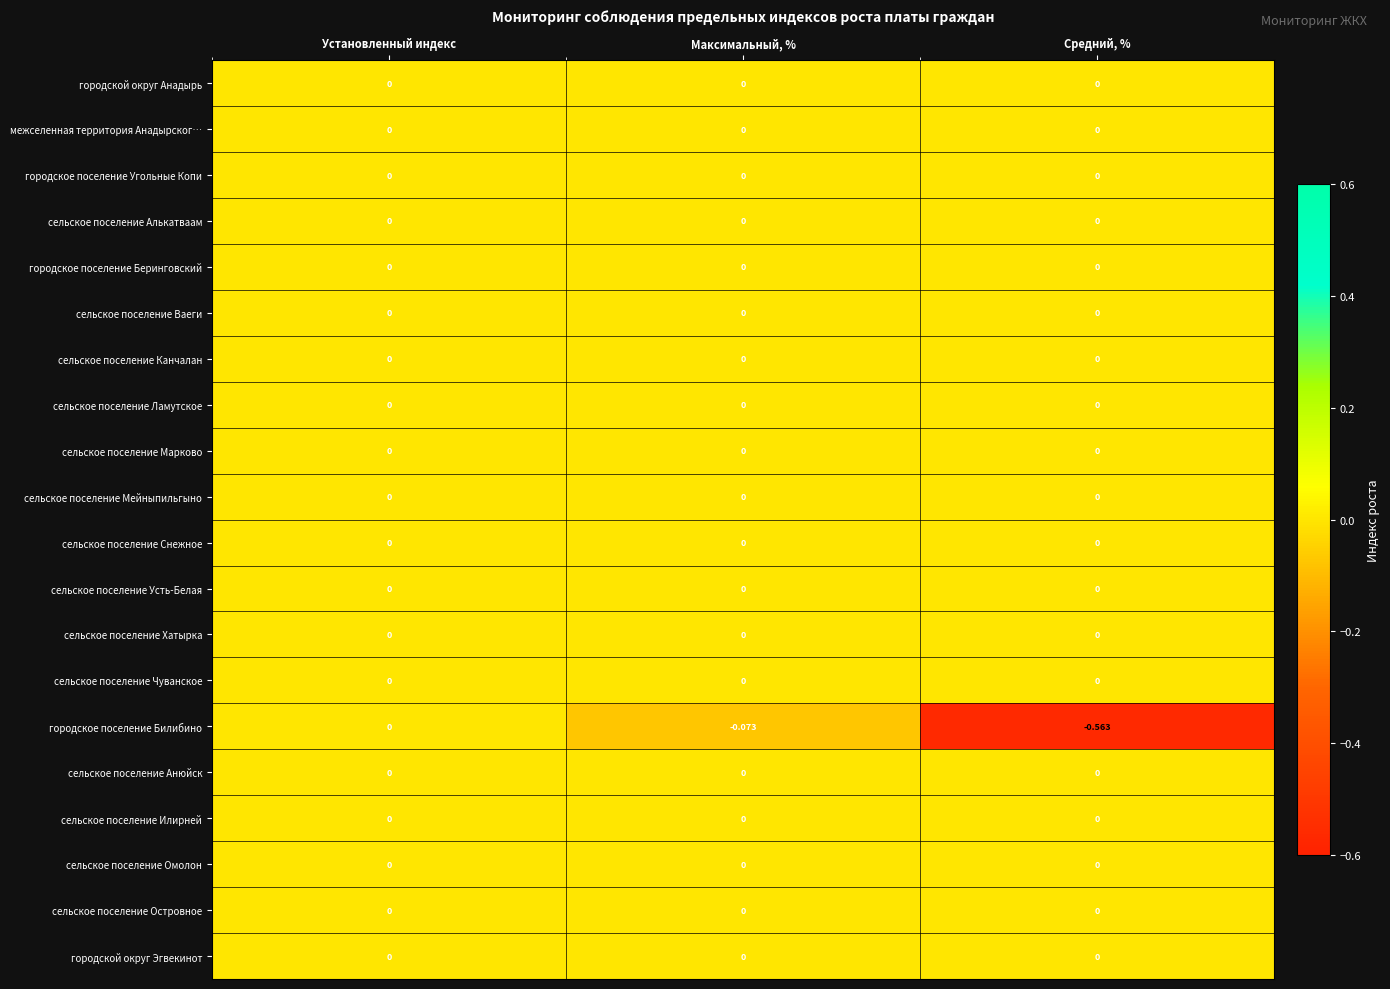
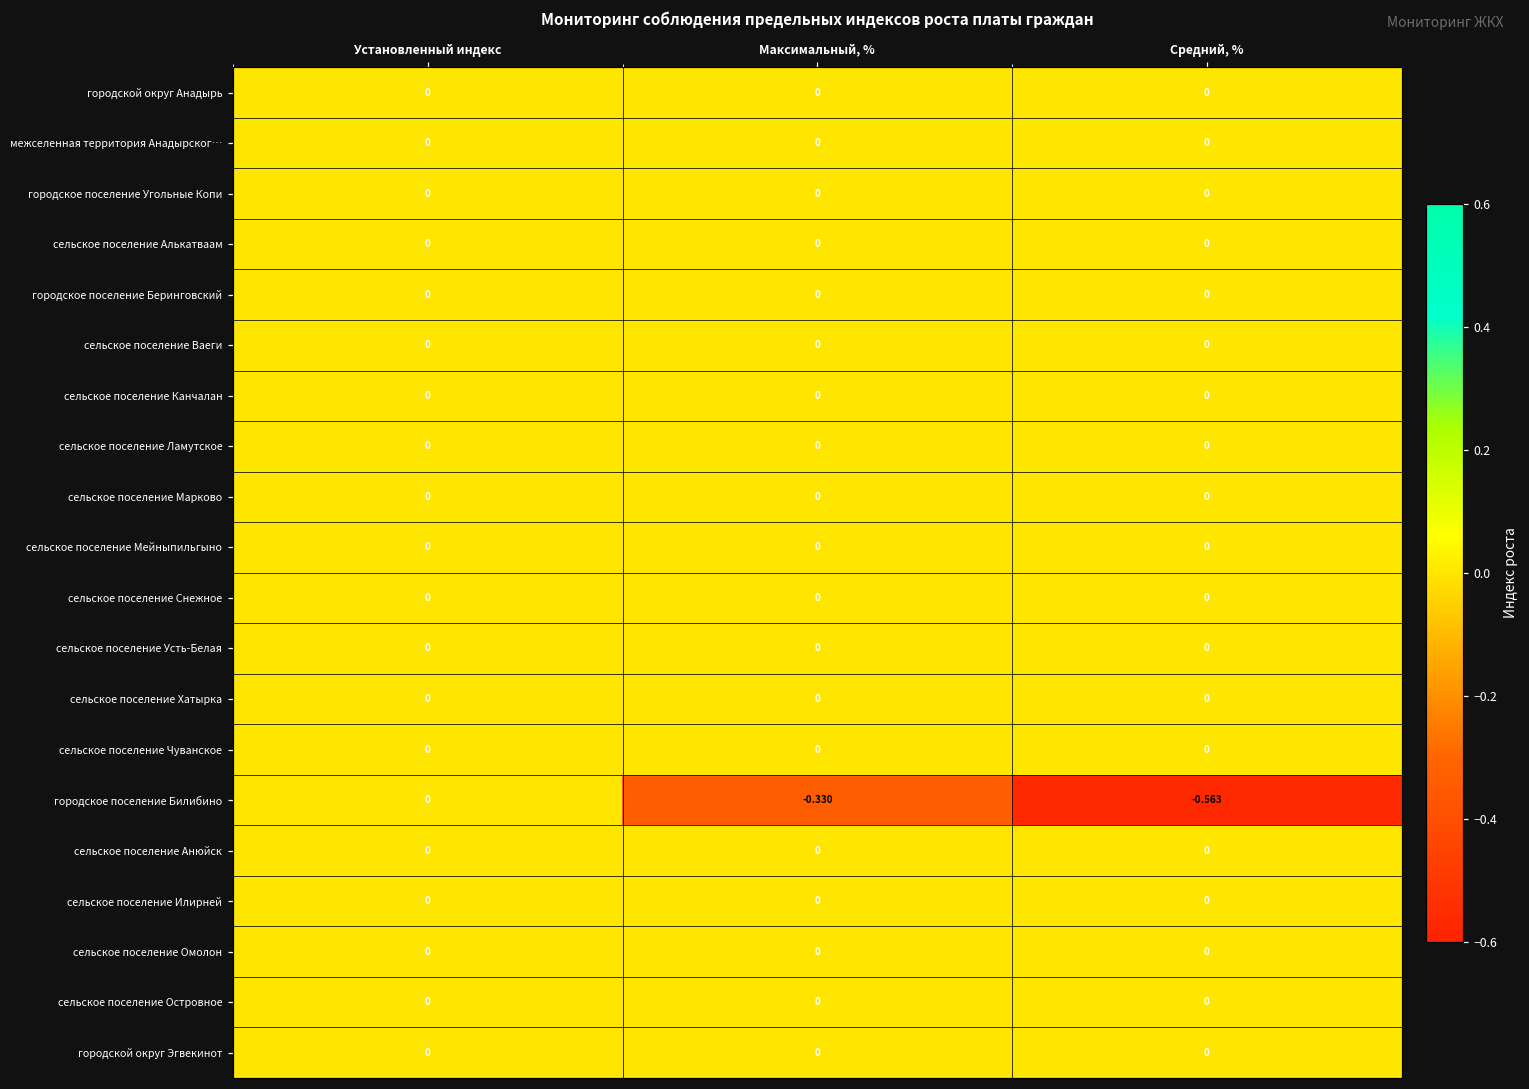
  {
    "городской округ Анадырь": {
      "Установленный индекс": 0,
      "Максимальный, %": 0,
      "Средний, %": 0
    },
    "межселенная территория Анадырског…": {
      "Установленный индекс": 0,
      "Максимальный, %": 0,
      "Средний, %": 0
    },
    "городское поселение Угольные Копи": {
      "Установленный индекс": 0,
      "Максимальный, %": 0,
      "Средний, %": 0
    },
    "сельское поселение Алькатваам": {
      "Установленный индекс": 0,
      "Максимальный, %": 0,
      "Средний, %": 0
    },
    "городское поселение Беринговский": {
      "Установленный индекс": 0,
      "Максимальный, %": 0,
      "Средний, %": 0
    },
    "сельское поселение Ваеги": {
      "Установленный индекс": 0,
      "Максимальный, %": 0,
      "Средний, %": 0
    },
    "сельское поселение Канчалан": {
      "Установленный индекс": 0,
      "Максимальный, %": 0,
      "Средний, %": 0
    },
    "сельское поселение Ламутское": {
      "Установленный индекс": 0,
      "Максимальный, %": 0,
      "Средний, %": 0
    },
    "сельское поселение Марково": {
      "Установленный индекс": 0,
      "Максимальный, %": 0,
      "Средний, %": 0
    },
    "сельское поселение Мейныпильгыно": {
      "Установленный индекс": 0,
      "Максимальный, %": 0,
      "Средний, %": 0
    },
    "сельское поселение Снежное": {
      "Установленный индекс": 0,
      "Максимальный, %": 0,
      "Средний, %": 0
    },
    "сельское поселение Усть-Белая": {
      "Установленный индекс": 0,
      "Максимальный, %": 0,
      "Средний, %": 0
    },
    "сельское поселение Хатырка": {
      "Установленный индекс": 0,
      "Максимальный, %": 0,
      "Средний, %": 0
    },
    "сельское поселение Чуванское": {
      "Установленный индекс": 0,
      "Максимальный, %": 0,
      "Средний, %": 0
    },
    "городское поселение Билибино": {
      "Установленный индекс": 0,
-     "Максимальный, %": -0.073,
+     "Максимальный, %": -0.330,
      "Средний, %": -0.563
    },
    "сельское поселение Анюйск": {
      "Установленный индекс": 0,
      "Максимальный, %": 0,
      "Средний, %": 0
    },
    "сельское поселение Илирней": {
      "Установленный индекс": 0,
      "Максимальный, %": 0,
      "Средний, %": 0
    },
    "сельское поселение Омолон": {
      "Установленный индекс": 0,
      "Максимальный, %": 0,
      "Средний, %": 0
    },
    "сельское поселение Островное": {
      "Установленный индекс": 0,
      "Максимальный, %": 0,
      "Средний, %": 0
    },
    "городской округ Эгвекинот": {
      "Установленный индекс": 0,
      "Максимальный, %": 0,
      "Средний, %": 0
    }
  }
